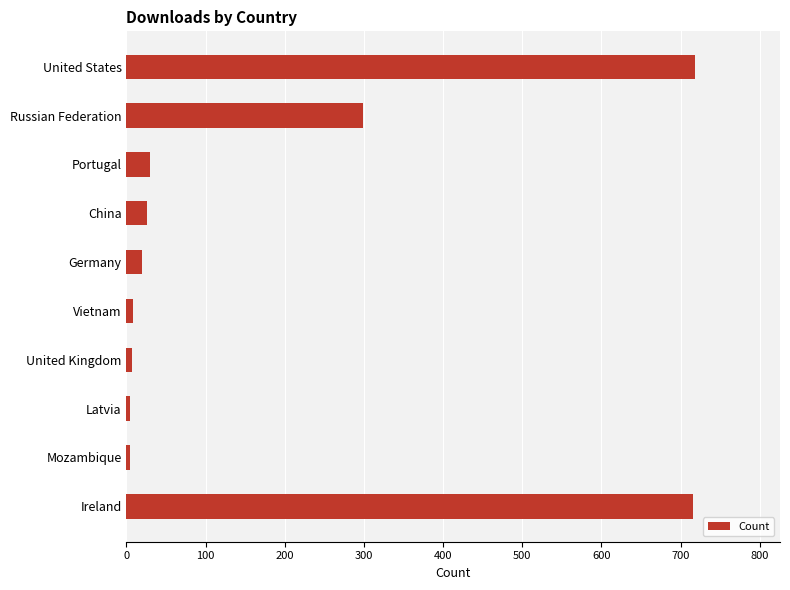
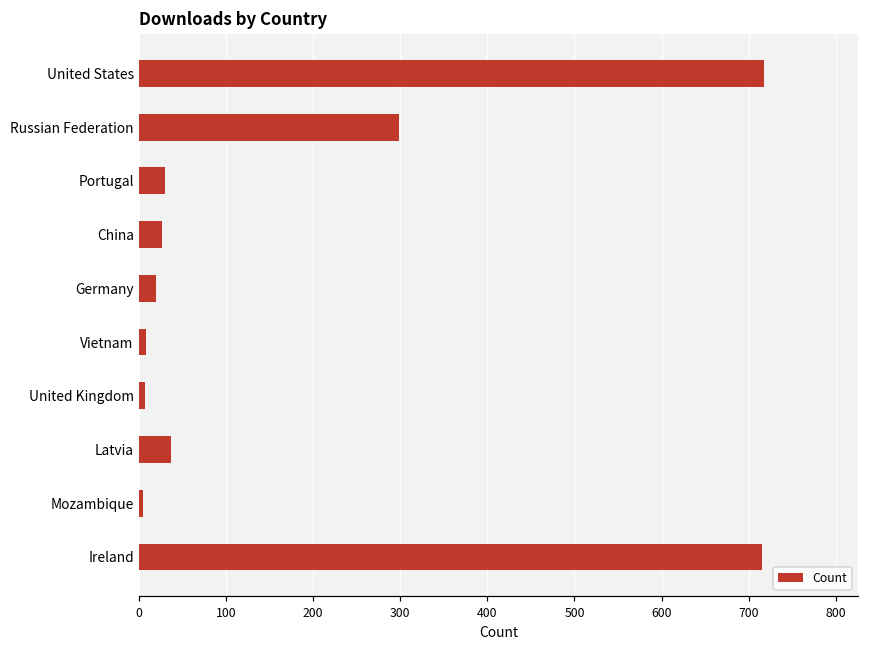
  {
    "United States": 720,
    "Russian Federation": 300,
    "Portugal": 30,
    "China": 30,
    "Germany": 20,
    "Vietnam": 10,
    "United Kingdom": 10,
-   "Latvia": 10,
+   "Latvia": 40,
    "Mozambique": 10,
    "Ireland": 720
  }
